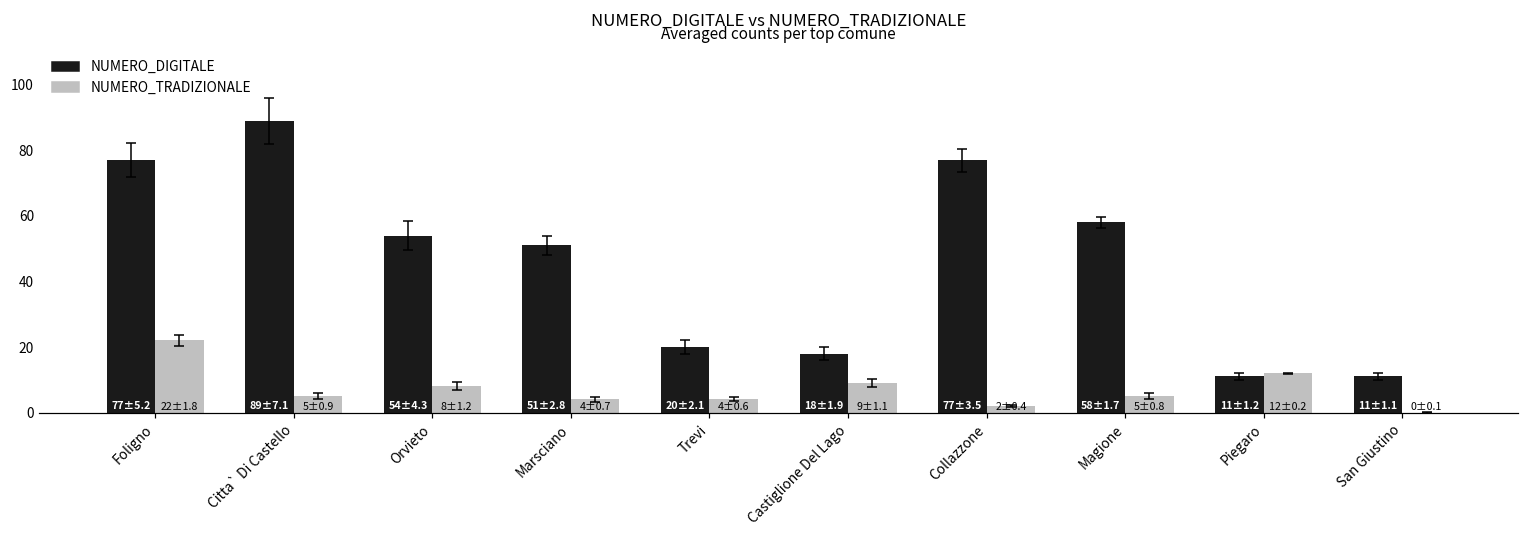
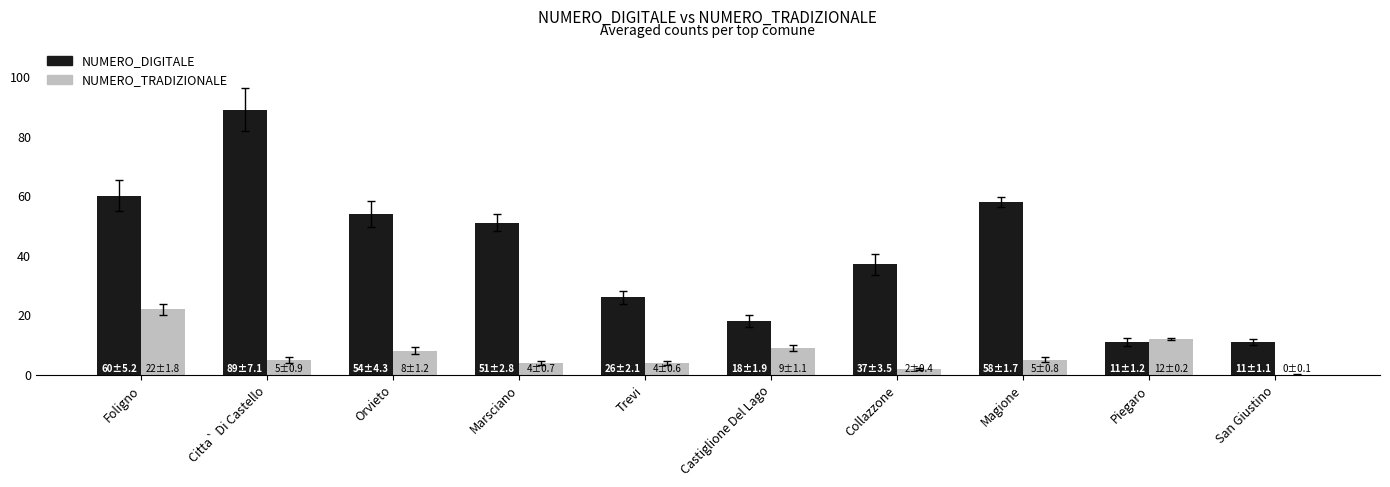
  {
    "NUMERO_DIGITALE": {
-     "Foligno": "77±5.2",
+     "Foligno": "60±5.2",
      "Citta` Di Castello": "89±7.1",
      "Orvieto": "54±4.3",
      "Marsciano": "51±2.8",
-     "Trevi": "20±2.1",
+     "Trevi": "26±2.1",
      "Castiglione Del Lago": "18±1.9",
-     "Collazzone": "77±3.5",
+     "Collazzone": "37±3.5",
      "Magione": "58±1.7",
      "Piegaro": "11±1.2",
      "San Giustino": "11±1.1"
    },
    "NUMERO_TRADIZIONALE": {
      "Foligno": "22±1.8",
      "Orvieto": "8±1.2",
      "Castiglione Del Lago": "9±1.1",
      "Piegaro": "12±0.2"
    }
  }
